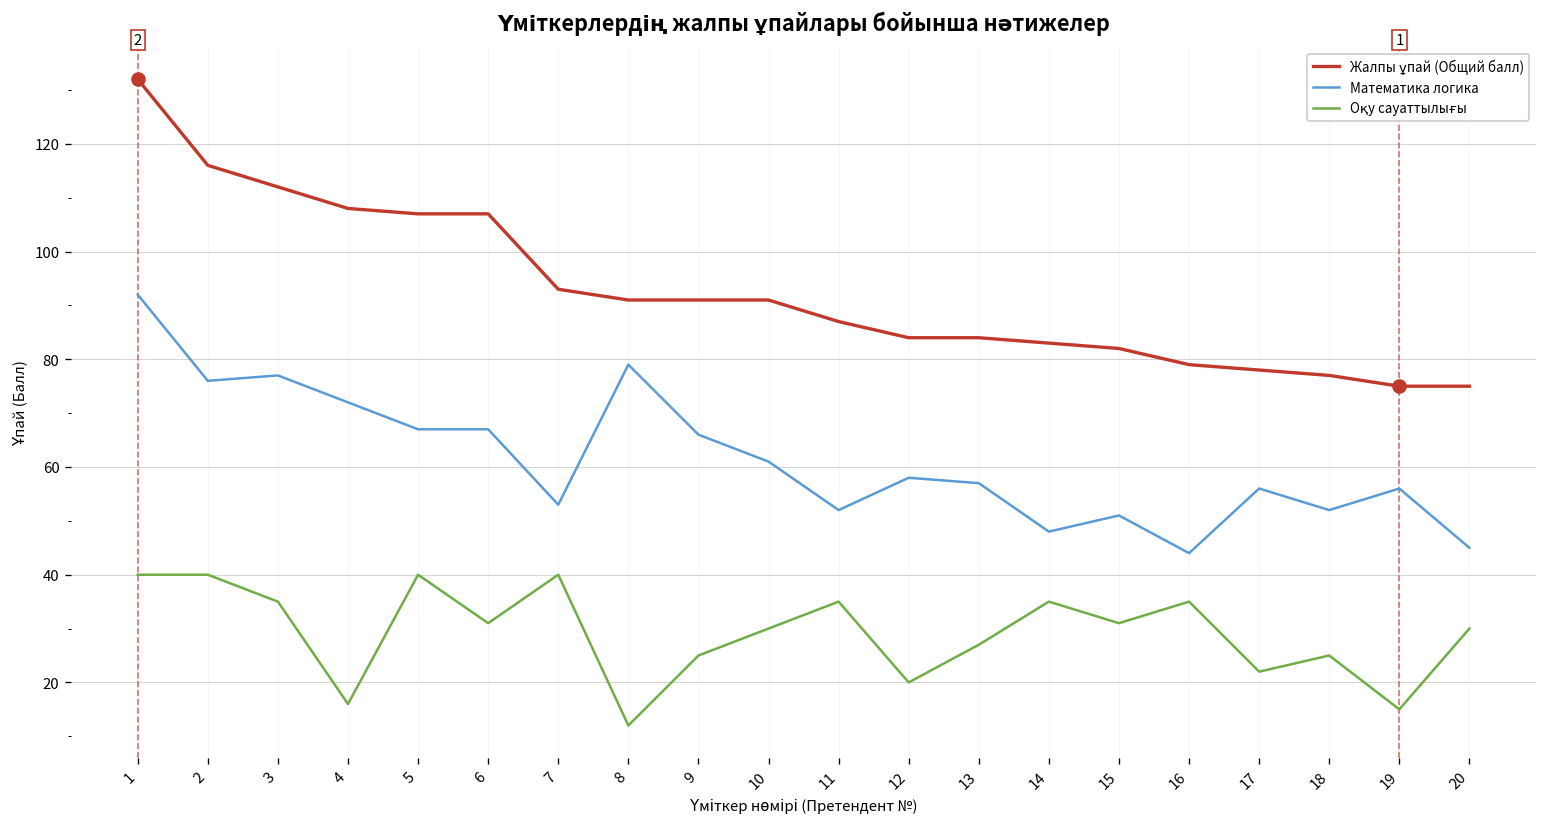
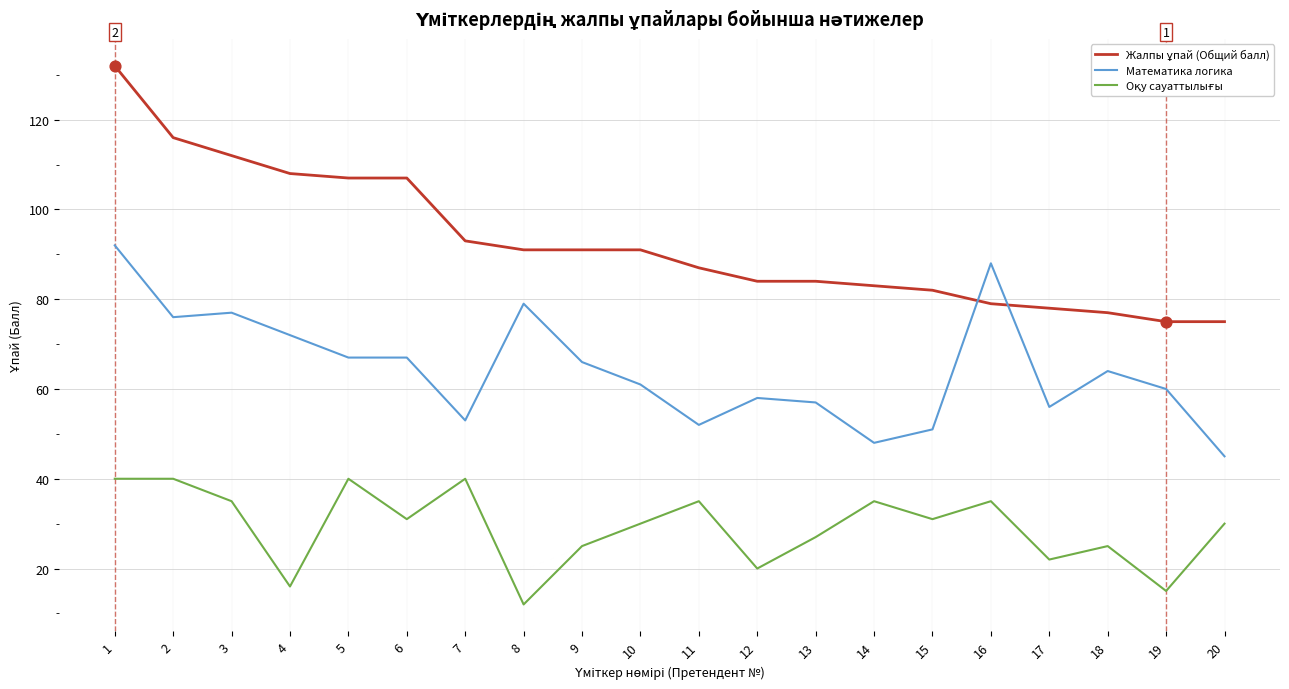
  {
    "Математика логика": {
      "1": 92,
      "2": 76,
      "3": 77,
      "4": 72,
      "5": 67,
      "6": 67,
      "7": 53,
      "8": 79,
      "9": 66,
      "10": 61,
      "11": 52,
      "12": 58,
      "13": 57,
      "14": 48,
      "15": 51,
-     "16": 44,
+     "16": 88,
      "17": 56,
-     "18": 52,
-     "19": 56,
+     "18": 64,
+     "19": 60,
      "20": 45
    },
    "Оқу сауаттылығы": {
      "1": 40,
      "2": 40,
      "3": 35,
      "4": 16,
      "5": 40,
      "6": 31,
      "7": 40,
      "8": 12,
      "9": 25,
      "10": 30,
      "11": 35,
      "12": 20,
      "13": 27,
      "14": 35,
      "15": 31,
      "16": 35,
      "17": 22,
      "18": 25,
      "19": 15,
      "20": 30
    }
  }
